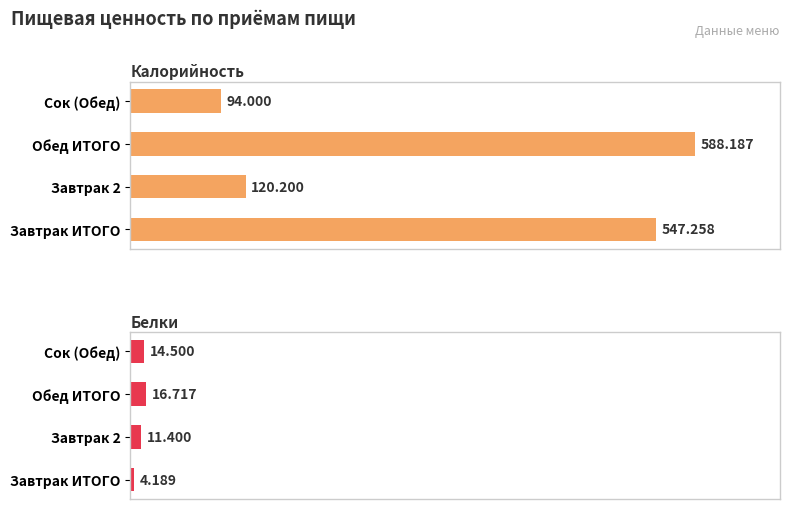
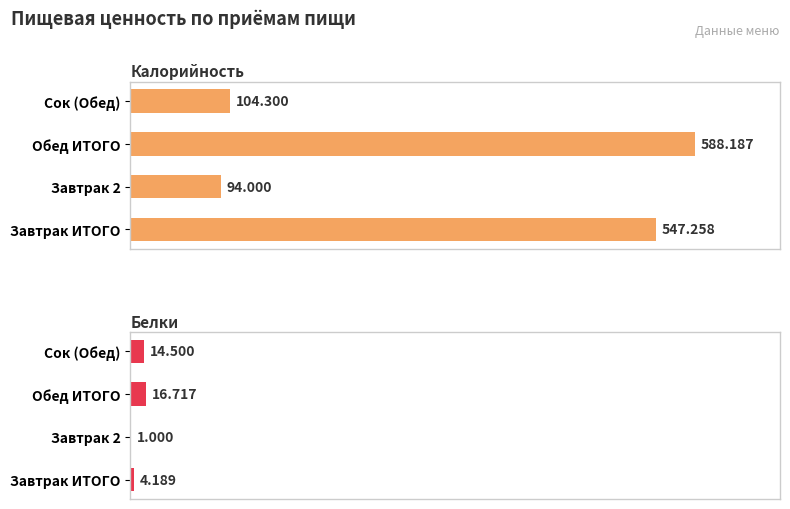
  {
    "Калорийность": {
-     "Сок (Обед)": 94.000,
+     "Сок (Обед)": 104.300,
      "Обед ИТОГО": 588.187,
-     "Завтрак 2": 120.200,
+     "Завтрак 2": 94.000,
      "Завтрак ИТОГО": 547.258
    },
    "Белки": {
      "Сок (Обед)": 14.500,
      "Обед ИТОГО": 16.717,
-     "Завтрак 2": 11.400,
+     "Завтрак 2": 1.000,
      "Завтрак ИТОГО": 4.189
    }
  }
